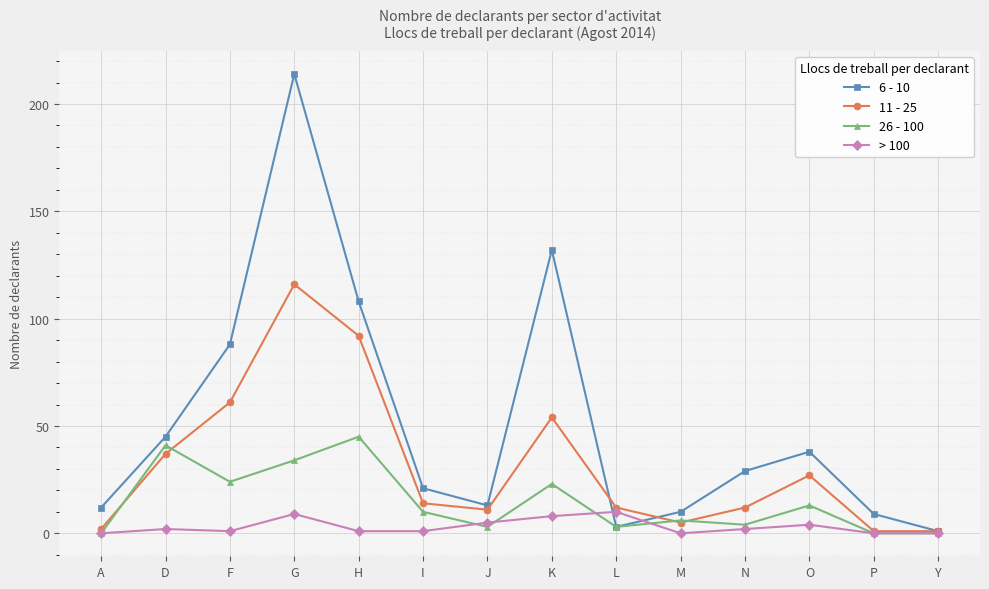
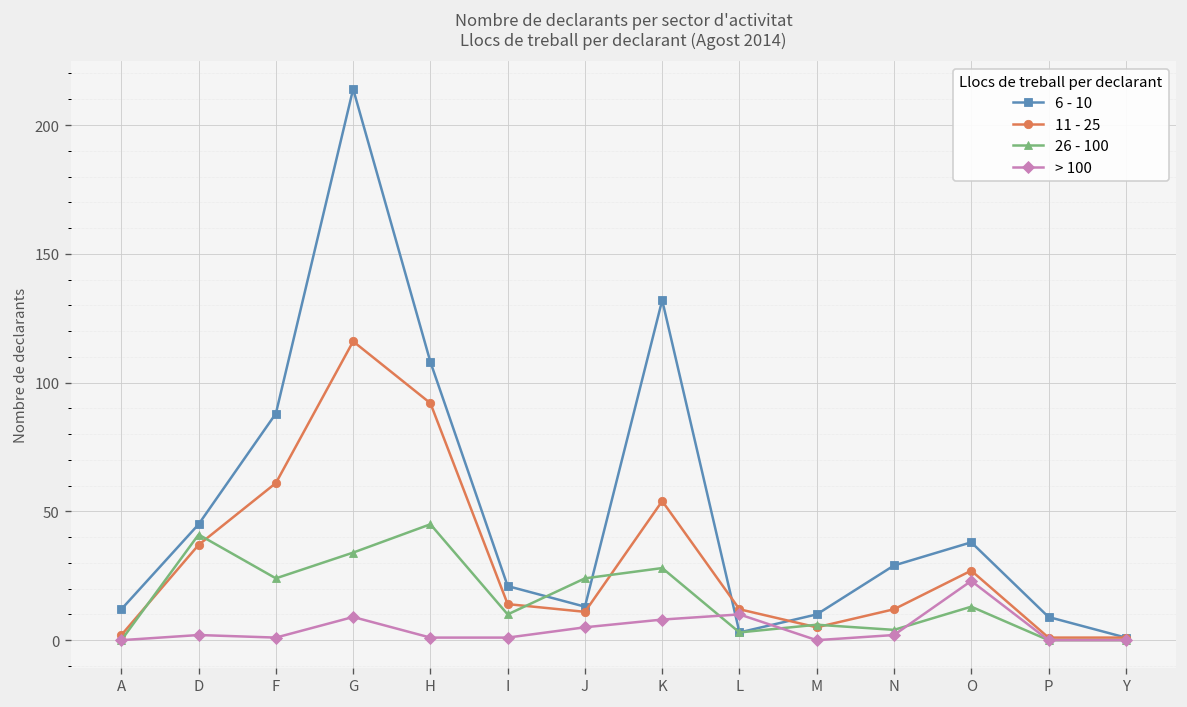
  {
    "6 - 10": {
      "A": 12,
      "D": 45,
      "F": 88,
      "G": 214,
      "H": 108,
      "I": 21,
      "J": 13,
      "K": 132,
      "M": 10,
      "N": 29,
      "O": 38,
      "P": 9
    },
    "11 - 25": {
      "A": 2,
      "D": 37,
      "F": 61,
      "G": 116,
      "H": 92,
      "I": 14,
      "J": 11,
      "K": 54,
      "L": 12,
      "N": 12,
      "O": 27
    },
    "26 - 100": {
      "D": 41,
      "F": 24,
      "G": 34,
      "H": 45,
      "I": 10,
-     "J": 3,
-     "K": 23,
+     "J": 24,
+     "K": 28,
      "N": 4,
      "O": 13
    },
    "> 100": {
      "D": 2,
      "F": 1,
      "G": 9,
      "H": 1,
      "I": 1,
      "J": 5,
      "K": 8,
      "L": 10,
      "M": 0,
      "N": 2,
-     "O": 4
+     "O": 23
    }
  }
